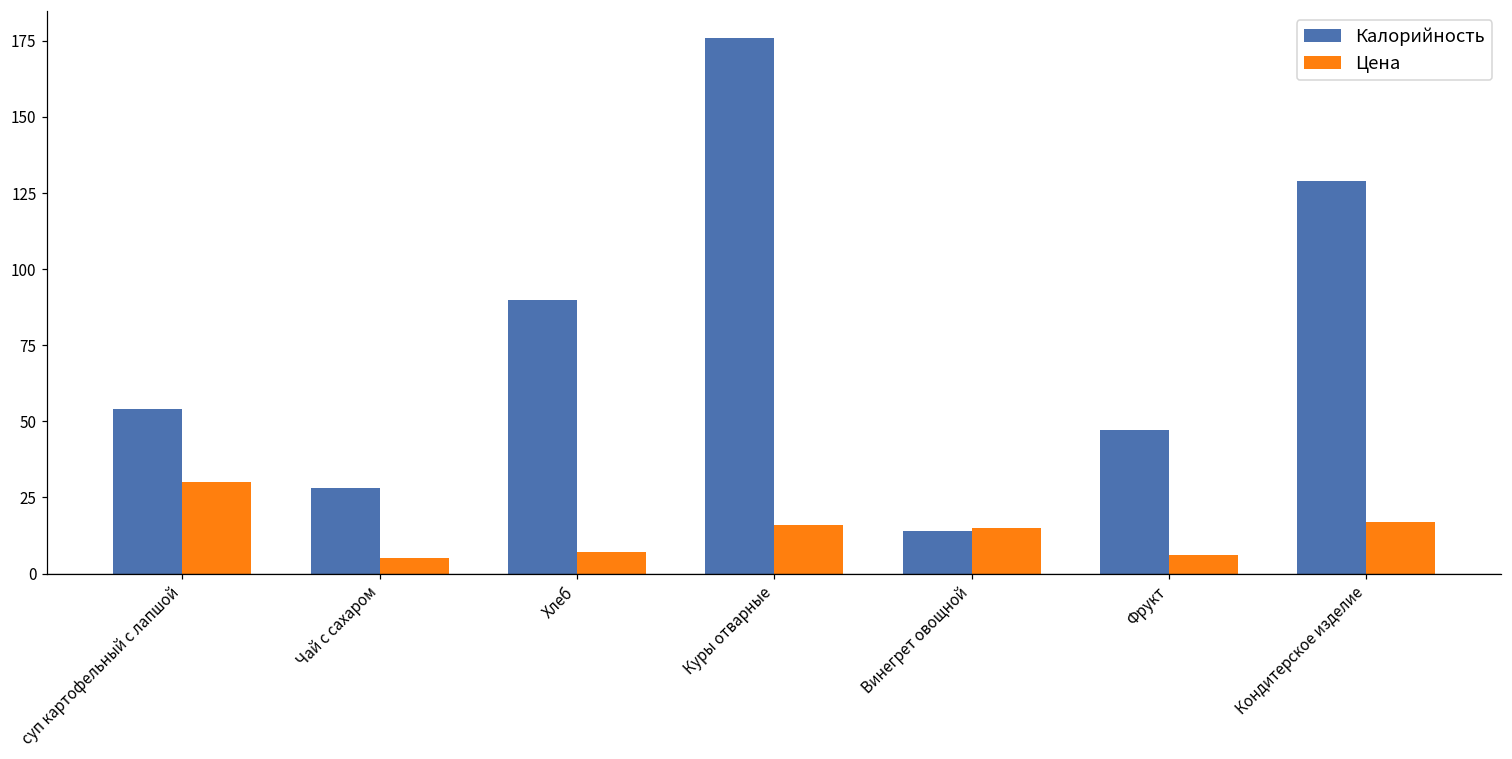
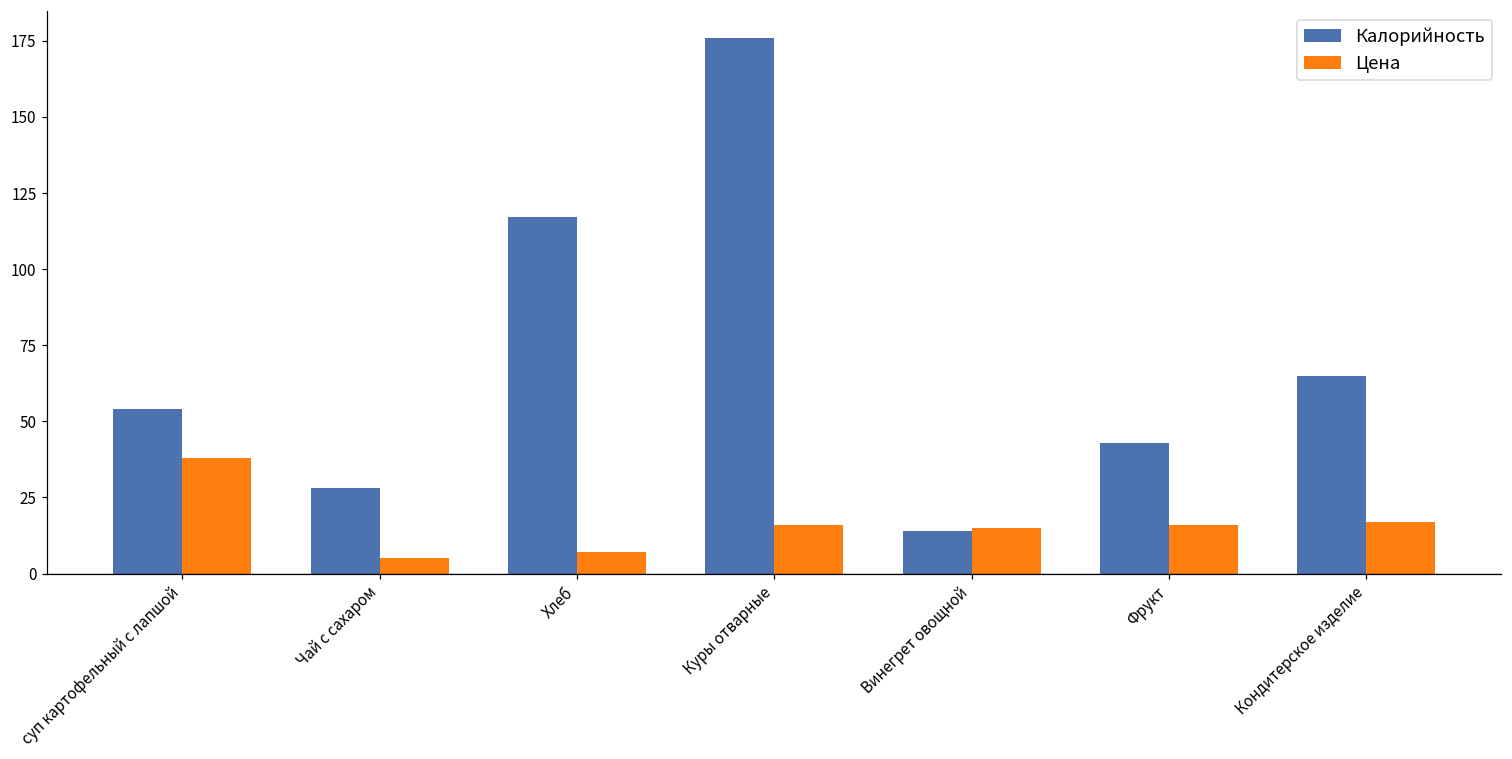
  {
    "Калорийность": {
      "суп картофельный с лапшой": 54,
      "Чай с сахаром": 28,
-     "Хлеб": 90,
+     "Хлеб": 117,
      "Куры отварные": 176,
      "Винегрет овощной": 14,
-     "Фрукт": 47,
-     "Кондитерское изделие": 129
+     "Фрукт": 43,
+     "Кондитерское изделие": 65
    },
    "Цена": {
-     "суп картофельный с лапшой": 30,
+     "суп картофельный с лапшой": 38,
      "Чай с сахаром": 5,
      "Хлеб": 7,
      "Куры отварные": 16,
      "Винегрет овощной": 15,
-     "Фрукт": 6,
+     "Фрукт": 16,
      "Кондитерское изделие": 17
    }
  }
